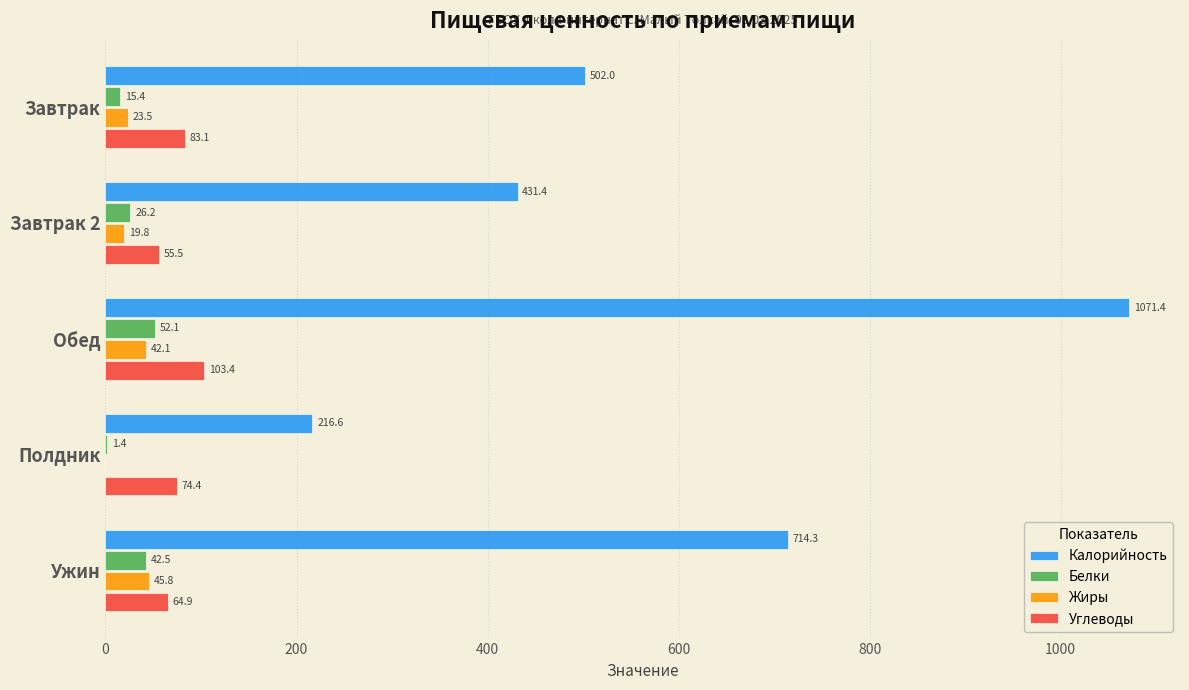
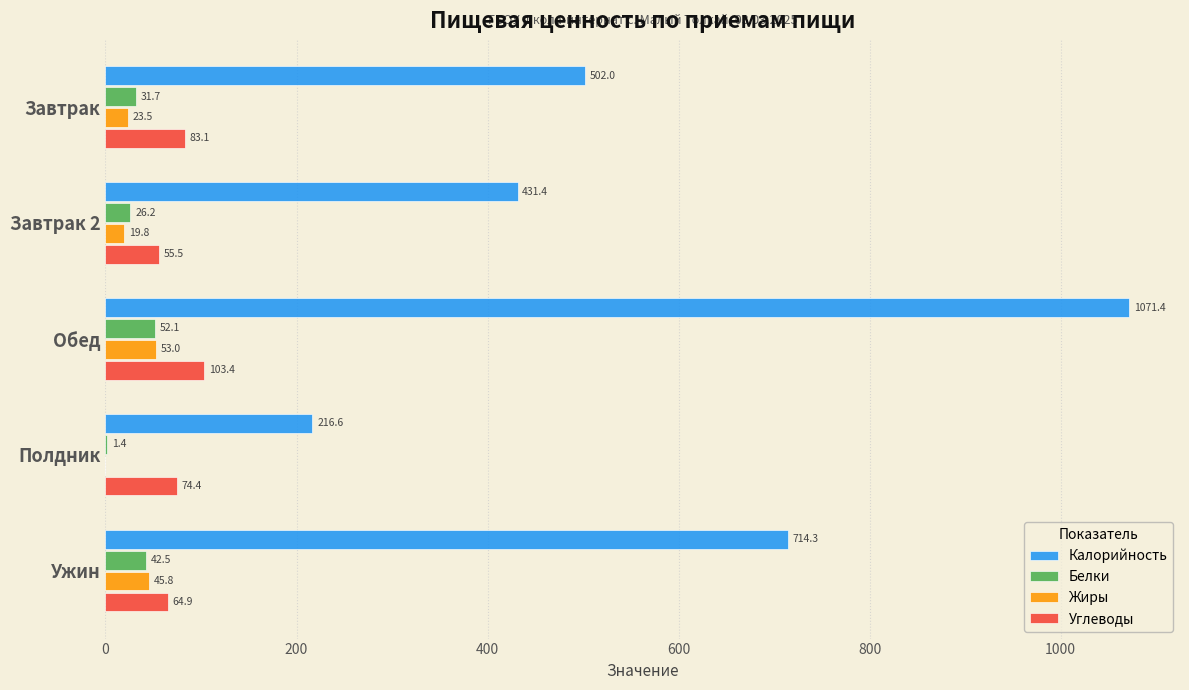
  {
    "Калорийность": {
      "Завтрак": 502.0,
      "Завтрак 2": 431.4,
      "Обед": 1071.4,
      "Полдник": 216.6,
      "Ужин": 714.3
    },
    "Белки": {
-     "Завтрак": 15.4,
+     "Завтрак": 31.7,
      "Завтрак 2": 26.2,
      "Обед": 52.1,
      "Полдник": 1.4,
      "Ужин": 42.5
    },
    "Жиры": {
      "Завтрак": 23.5,
      "Завтрак 2": 19.8,
-     "Обед": 42.1,
+     "Обед": 53.0,
      "Ужин": 45.8
    },
    "Углеводы": {
      "Завтрак": 83.1,
      "Завтрак 2": 55.5,
      "Обед": 103.4,
      "Полдник": 74.4,
      "Ужин": 64.9
    }
  }
